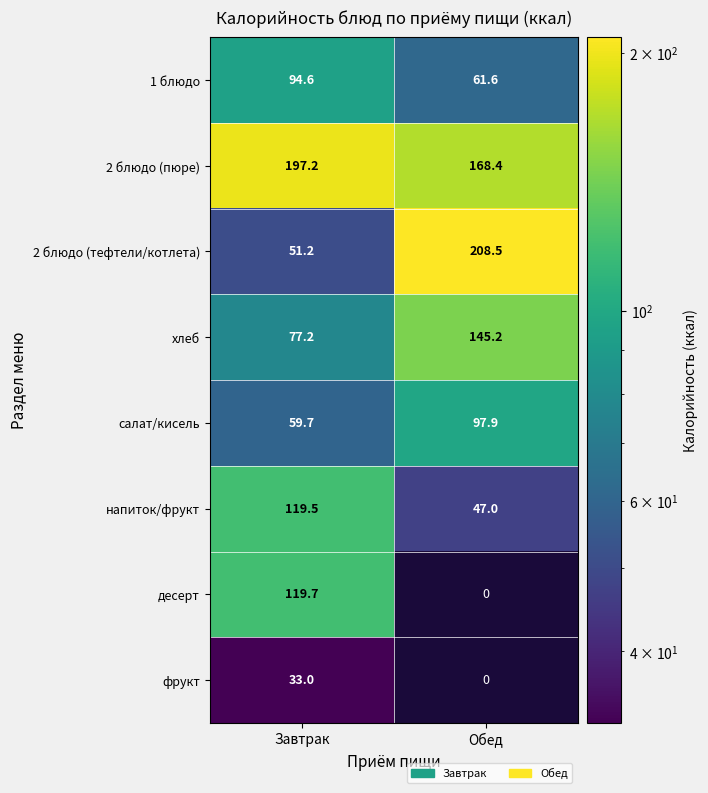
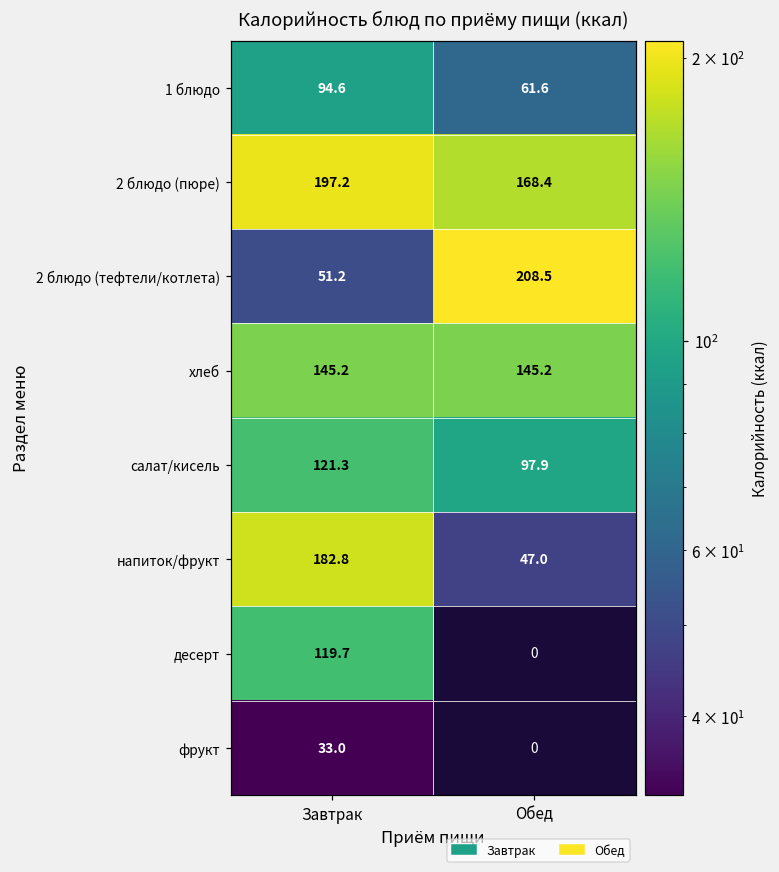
  {
    "1 блюдо": {
      "Завтрак": 94.6,
      "Обед": 61.6
    },
    "2 блюдо (пюре)": {
      "Завтрак": 197.2,
      "Обед": 168.4
    },
    "2 блюдо (тефтели/котлета)": {
      "Завтрак": 51.2,
      "Обед": 208.5
    },
    "хлеб": {
-     "Завтрак": 77.2,
+     "Завтрак": 145.2,
      "Обед": 145.2
    },
    "салат/кисель": {
-     "Завтрак": 59.7,
+     "Завтрак": 121.3,
      "Обед": 97.9
    },
    "напиток/фрукт": {
-     "Завтрак": 119.5,
+     "Завтрак": 182.8,
      "Обед": 47.0
    },
    "десерт": {
      "Завтрак": 119.7
    },
    "фрукт": {
      "Завтрак": 33.0
    }
  }
